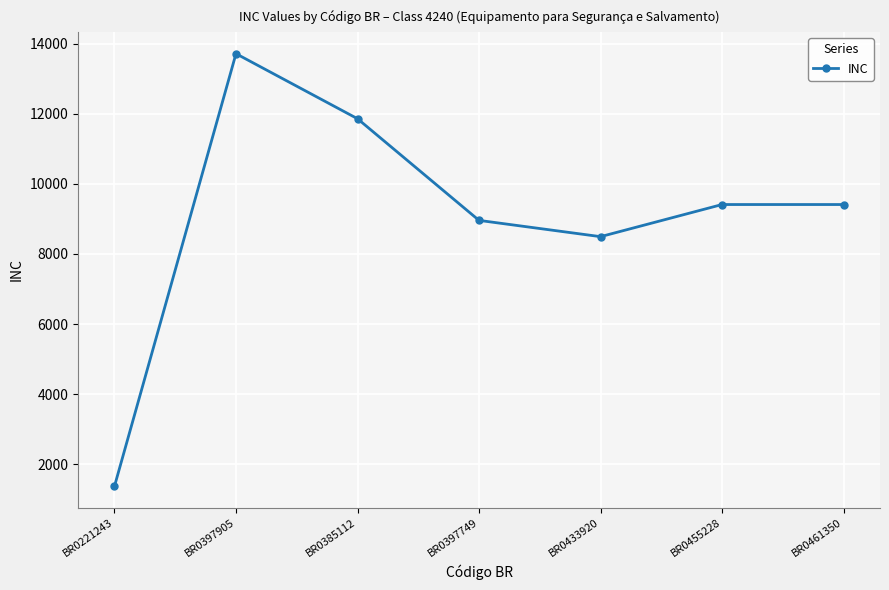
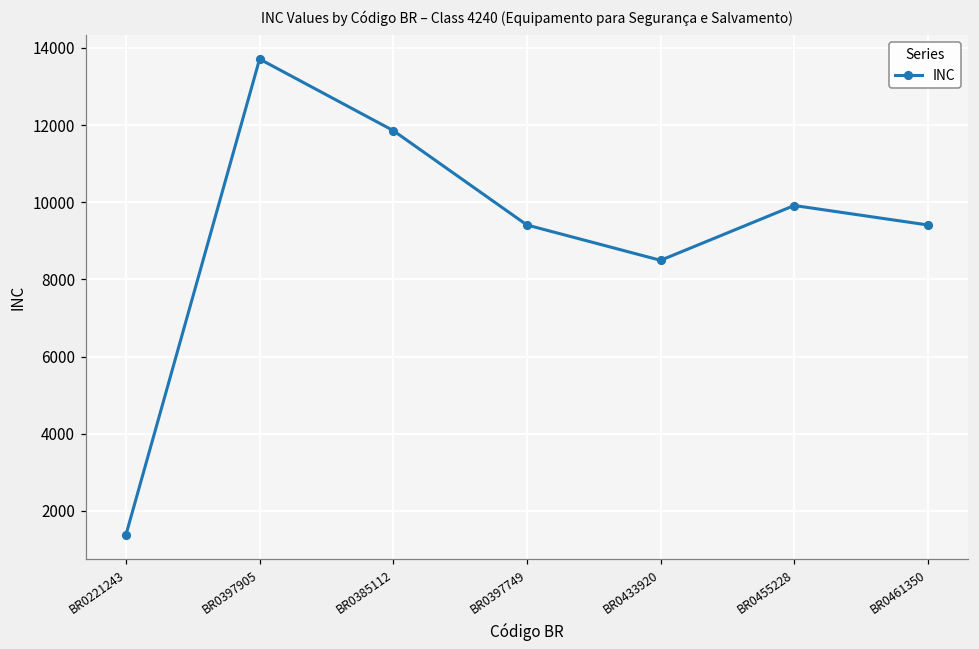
  {
    "BR0221243": 1400,
    "BR0397905": 13700,
    "BR0385112": 11900,
-   "BR0397749": 9000,
+   "BR0397749": 9400,
    "BR0433920": 8500,
-   "BR0455228": 9400,
+   "BR0455228": 9900,
    "BR0461350": 9400
  }
